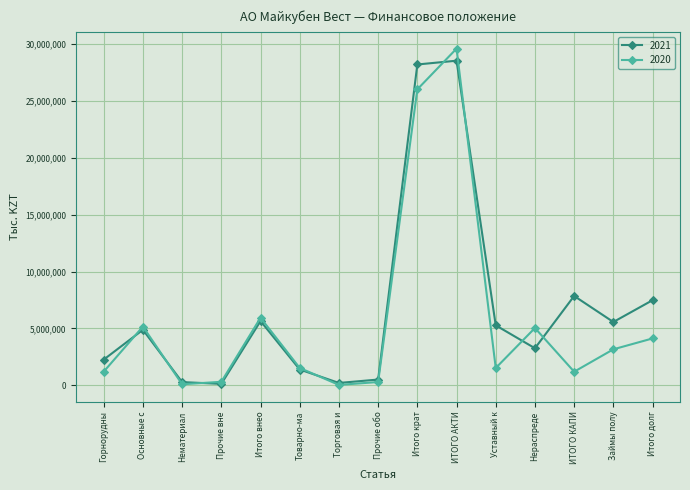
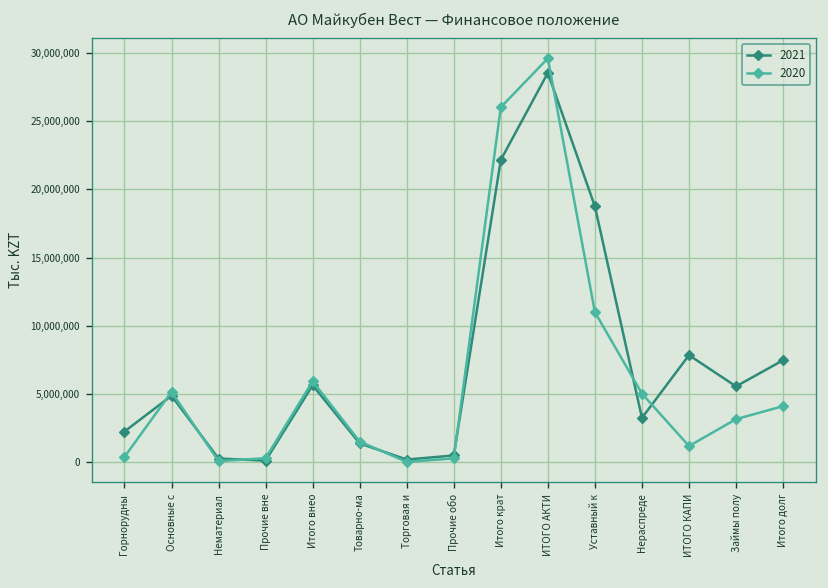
  {
    "2021": {
      "Горнорудны": "2,300,000",
      "Основные с": "4,900,000",
      "Итого внео": "5,600,000",
-     "Итого крат": "28,200,000",
+     "Итого крат": "22,200,000",
      "ИТОГО АКТИ": "28,500,000",
-     "Уставный к": "5,300,000",
+     "Уставный к": "18,800,000",
      "Нераспреде": "3,300,000",
      "ИТОГО КАПИ": "7,800,000",
      "Займы полу": "5,600,000",
      "Итого долг": "7,500,000"
    },
    "2020": {
-     "Горнорудны": "1,200,000",
+     "Горнорудны": "400,000",
      "Основные с": "5,200,000",
      "Итого внео": "5,900,000",
      "Итого крат": "26,000,000",
      "ИТОГО АКТИ": "29,600,000",
-     "Уставный к": "1,500,000",
+     "Уставный к": "11,000,000",
      "Нераспреде": "5,000,000",
      "ИТОГО КАПИ": "1,200,000",
      "Займы полу": "3,200,000",
      "Итого долг": "4,100,000"
    }
  }
